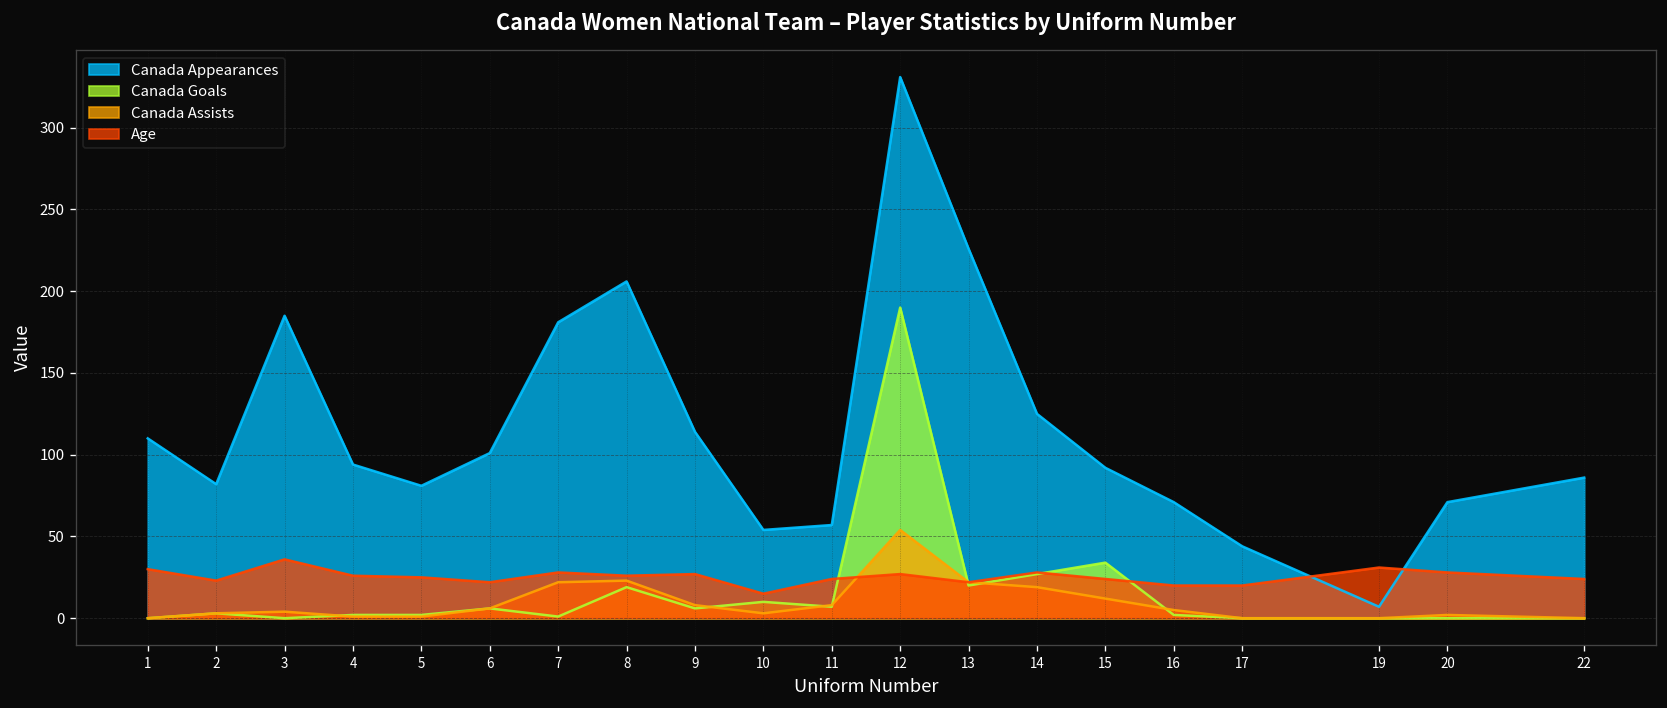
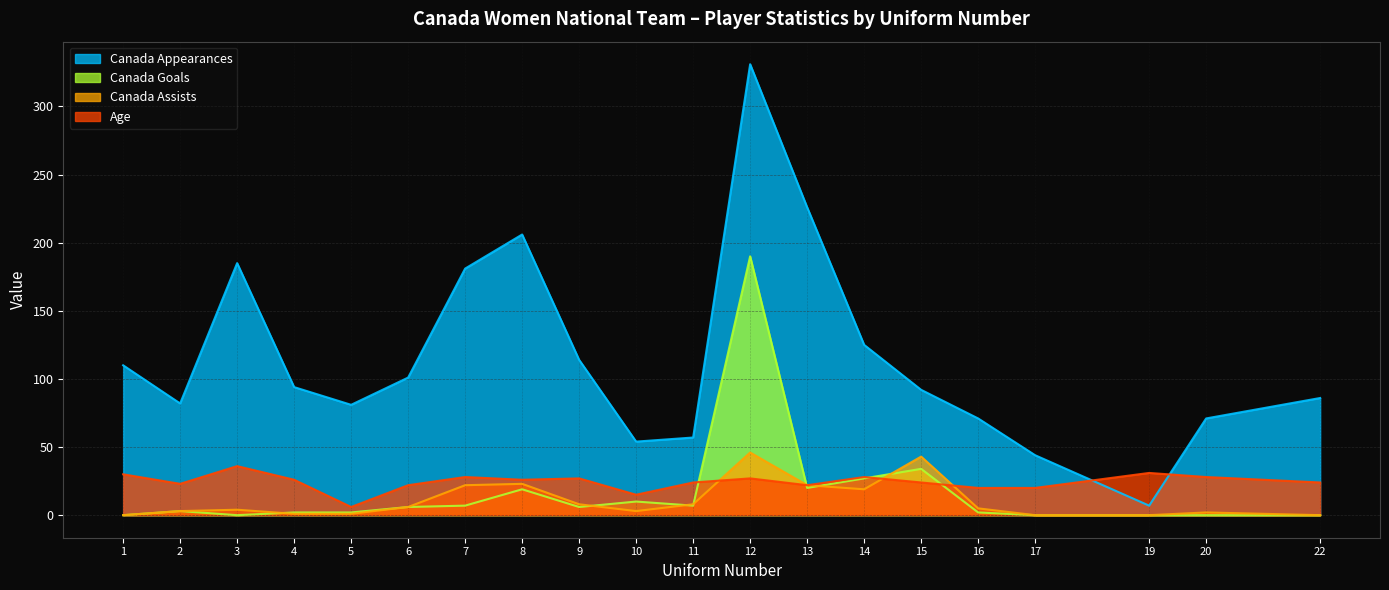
  {
    "Canada Appearances": {
      "1": 110,
      "2": 82,
      "3": 185,
      "4": 94,
      "5": 81,
      "6": 101,
      "7": 181,
      "8": 206,
      "9": 114,
      "10": 54,
      "11": 57,
      "12": 331,
      "13": 226,
      "14": 125,
      "15": 92,
      "16": 71,
      "17": 44,
      "19": 7,
      "20": 71,
      "22": 86
    },
    "Canada Goals": {
      "3": 0,
-     "7": 1,
+     "7": 7,
      "8": 19,
      "9": 6,
      "10": 10,
      "12": 190,
      "13": 20,
      "15": 34,
      "16": 2,
      "20": 0
    },
    "Canada Assists": {
      "3": 4,
      "7": 22,
      "8": 23,
      "9": 8,
      "10": 3,
-     "12": 54,
+     "12": 46,
      "14": 19,
-     "15": 12,
+     "15": 43,
      "16": 5,
      "20": 2
    },
    "Age": {
      "1": 30,
      "2": 23,
      "3": 36,
      "4": 26,
-     "5": 25,
+     "5": 6,
      "6": 22,
      "7": 28,
      "8": 26,
      "9": 27,
      "10": 15,
      "11": 24,
      "12": 27,
      "15": 24,
      "16": 20,
      "17": 20,
      "19": 31,
      "20": 28,
      "22": 24
    }
  }
